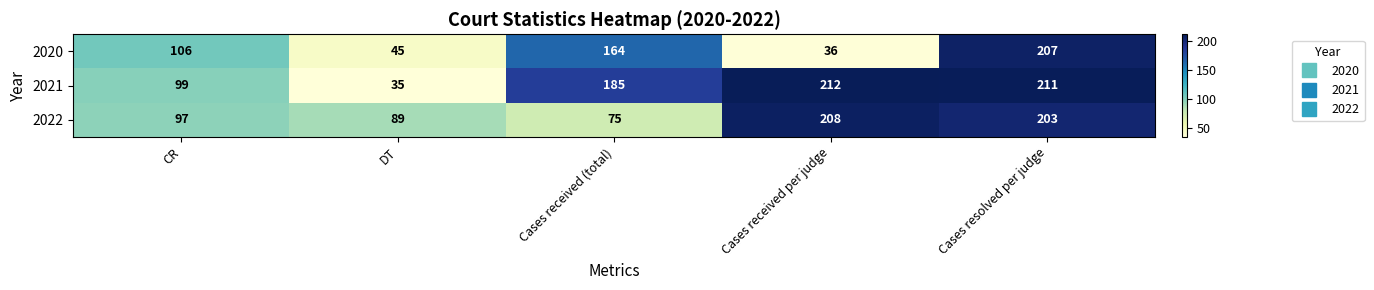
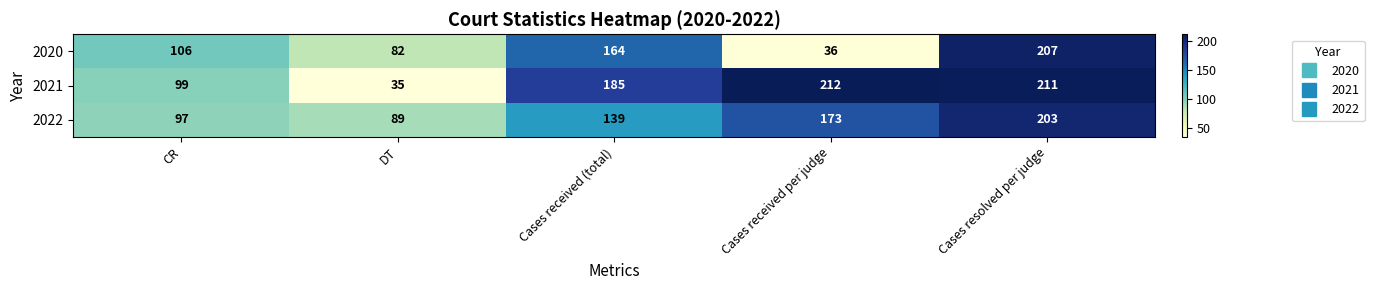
  {
    "2020": {
      "CR": 106,
-     "DT": 45,
+     "DT": 82,
      "Cases received (total)": 164,
      "Cases received per judge": 36,
      "Cases resolved per judge": 207
    },
    "2021": {
      "CR": 99,
      "DT": 35,
      "Cases received (total)": 185,
      "Cases received per judge": 212,
      "Cases resolved per judge": 211
    },
    "2022": {
      "CR": 97,
      "DT": 89,
-     "Cases received (total)": 75,
-     "Cases received per judge": 208,
+     "Cases received (total)": 139,
+     "Cases received per judge": 173,
      "Cases resolved per judge": 203
    }
  }
